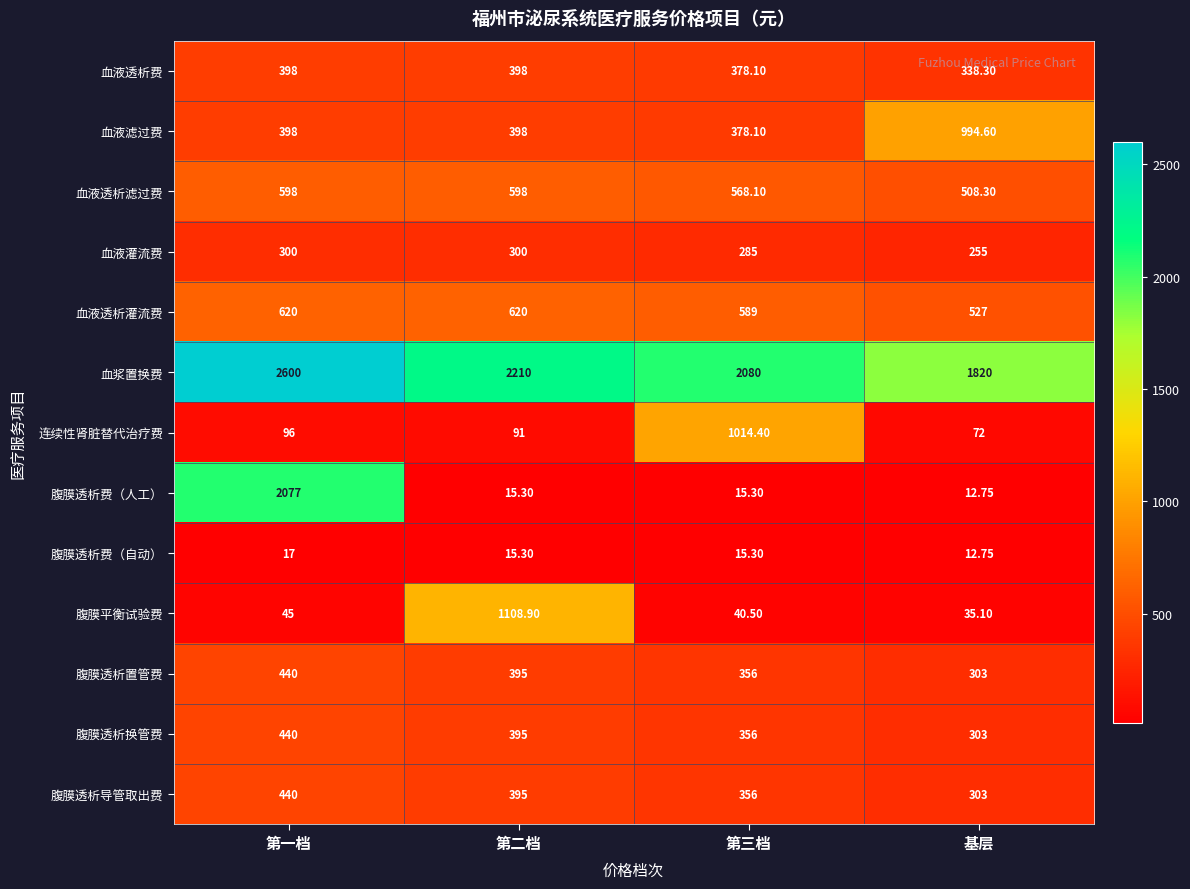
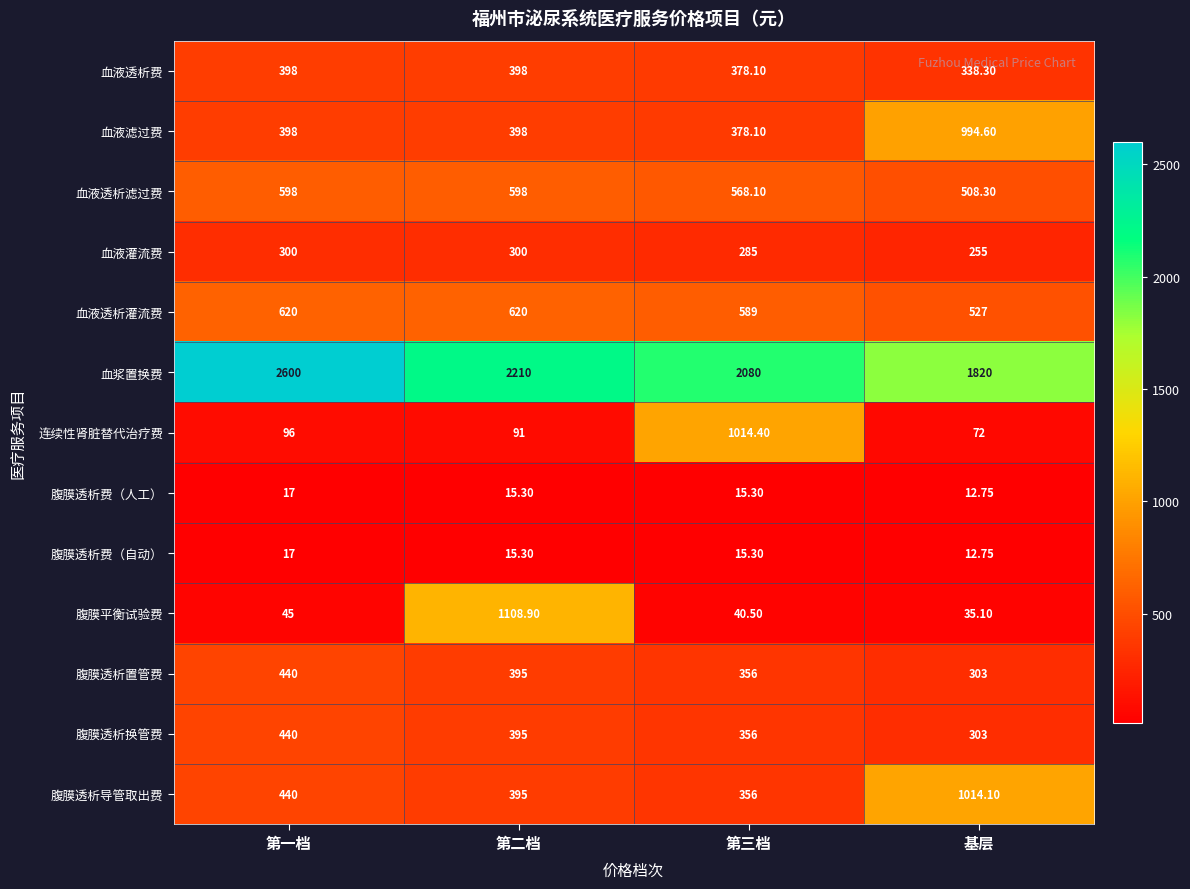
  {
    "血液透析费": {
      "第一档": 398,
      "第二档": 398,
      "第三档": 378.10
    },
    "血液滤过费": {
      "第一档": 398,
      "第二档": 398,
      "第三档": 378.10,
      "基层": 994.60
    },
    "血液透析滤过费": {
      "第一档": 598,
      "第二档": 598,
      "第三档": 568.10,
      "基层": 508.30
    },
    "血液灌流费": {
      "第一档": 300,
      "第二档": 300,
      "第三档": 285,
      "基层": 255
    },
    "血液透析灌流费": {
      "第一档": 620,
      "第二档": 620,
      "第三档": 589,
      "基层": 527
    },
    "血浆置换费": {
      "第一档": 2600,
      "第二档": 2210,
      "第三档": 2080,
      "基层": 1820
    },
    "连续性肾脏替代治疗费": {
      "第一档": 96,
      "第二档": 91,
      "第三档": 1014.40,
      "基层": 72
    },
    "腹膜透析费（人工）": {
-     "第一档": 2077,
+     "第一档": 17,
      "第二档": 15.30,
      "第三档": 15.30,
      "基层": 12.75
    },
    "腹膜透析费（自动）": {
      "第一档": 17,
      "第二档": 15.30,
      "第三档": 15.30,
      "基层": 12.75
    },
    "腹膜平衡试验费": {
      "第一档": 45,
      "第二档": 1108.90,
      "第三档": 40.50,
      "基层": 35.10
    },
    "腹膜透析置管费": {
      "第一档": 440,
      "第二档": 395,
      "第三档": 356,
      "基层": 303
    },
    "腹膜透析换管费": {
      "第一档": 440,
      "第二档": 395,
      "第三档": 356,
      "基层": 303
    },
    "腹膜透析导管取出费": {
      "第一档": 440,
      "第二档": 395,
      "第三档": 356,
-     "基层": 303
+     "基层": 1014.10
    }
  }
